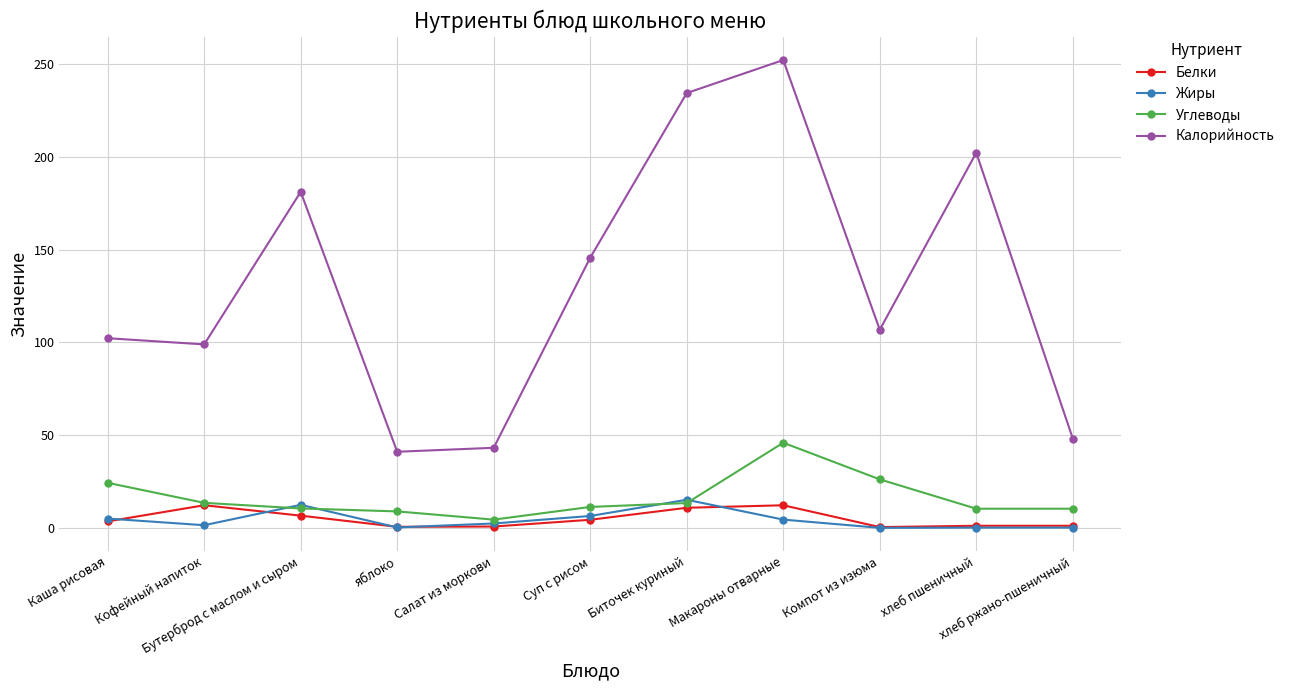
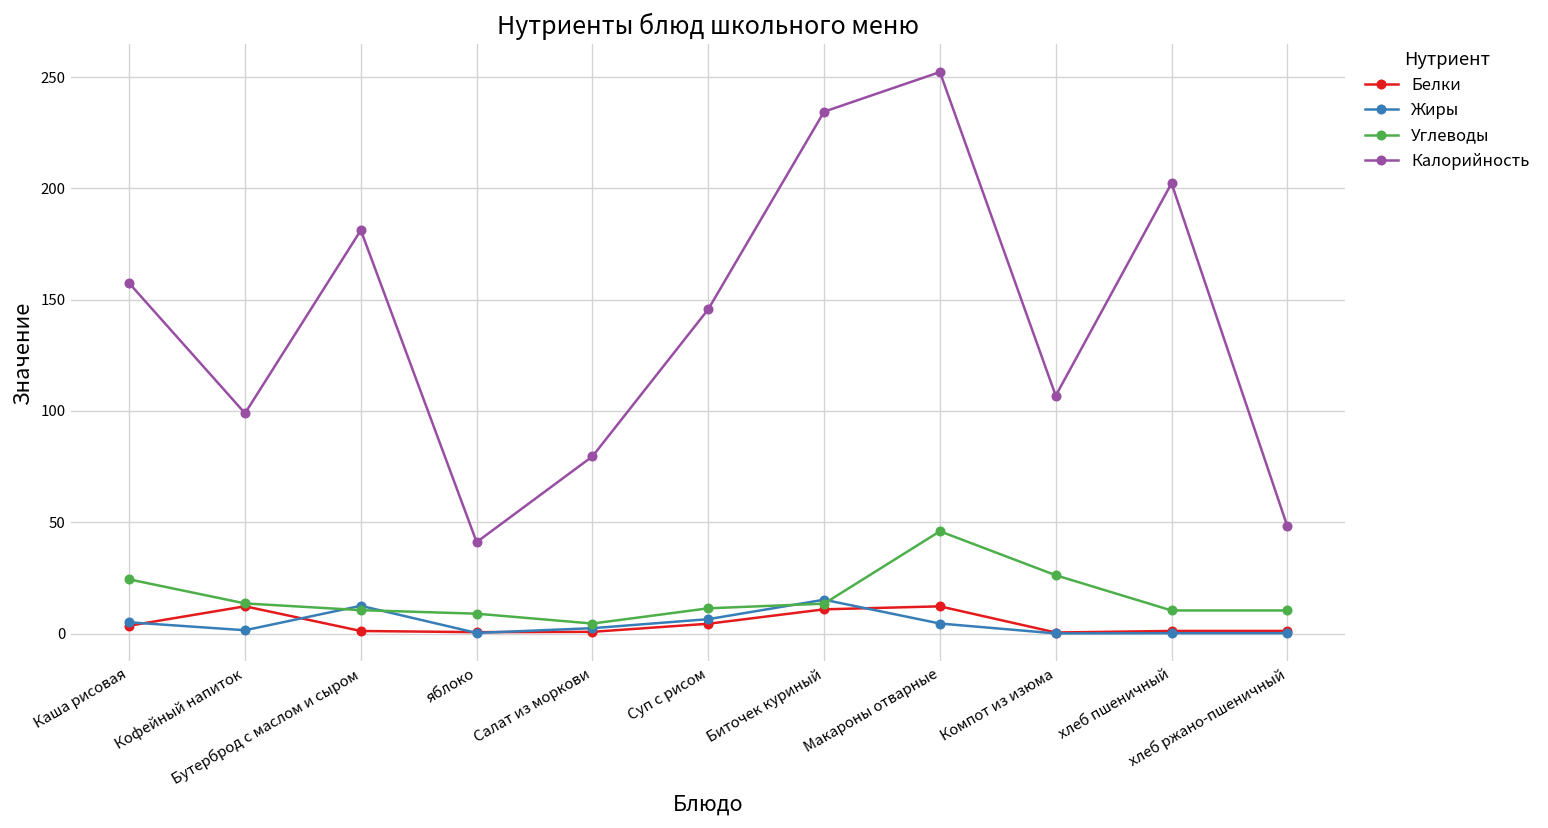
  {
    "Белки": {
      "Каша рисовая": 4,
-     "Бутерброд с маслом и сыром": 7,
+     "Бутерброд с маслом и сыром": 1,
      "Салат из моркови": 1,
      "Суп с рисом": 4,
      "Биточек куриный": 11,
      "Макароны отварные": 12
    },
    "Жиры": {
      "Каша рисовая": 5,
      "Кофейный напиток": 2,
      "Бутерброд с маслом и сыром": 12,
      "Салат из моркови": 2,
      "Суп с рисом": 6,
      "Биточек куриный": 15,
      "Макароны отварные": 5
    },
    "Углеводы": {
      "Каша рисовая": 24,
      "Бутерброд с маслом и сыром": 11,
      "яблоко": 9,
      "Салат из моркови": 5,
      "Суп с рисом": 11,
      "Биточек куриный": 13,
      "Макароны отварные": 46,
      "Компот из изюма": 26,
      "хлеб пшеничный": 10,
      "хлеб ржано-пшеничный": 10
    },
    "Калорийность": {
-     "Каша рисовая": 102,
+     "Каша рисовая": 157,
      "Кофейный напиток": 99,
      "Бутерброд с маслом и сыром": 181,
      "яблоко": 41,
-     "Салат из моркови": 43,
+     "Салат из моркови": 80,
      "Суп с рисом": 146,
      "Биточек куриный": 234,
      "Макароны отварные": 252,
      "Компот из изюма": 107,
      "хлеб пшеничный": 202,
      "хлеб ржано-пшеничный": 48
    }
  }
